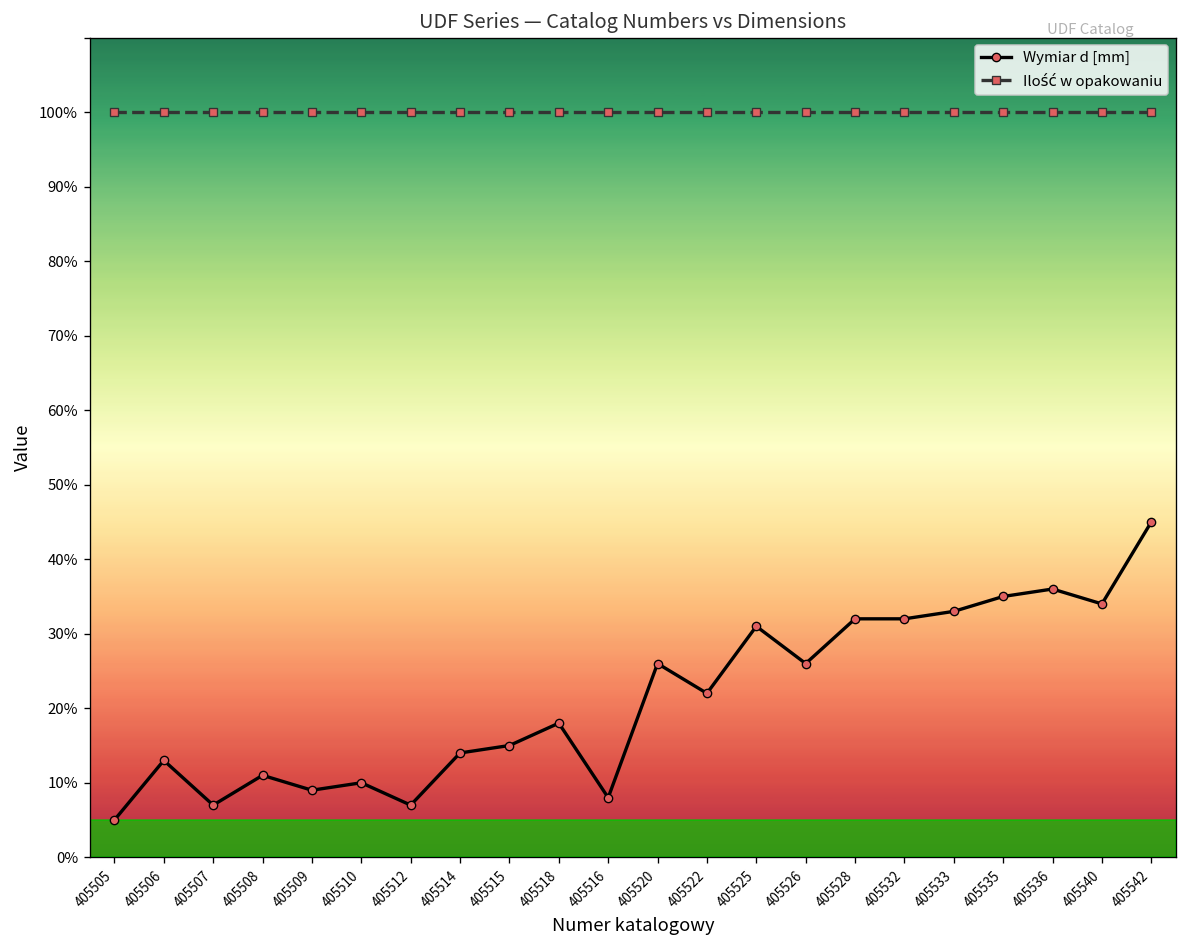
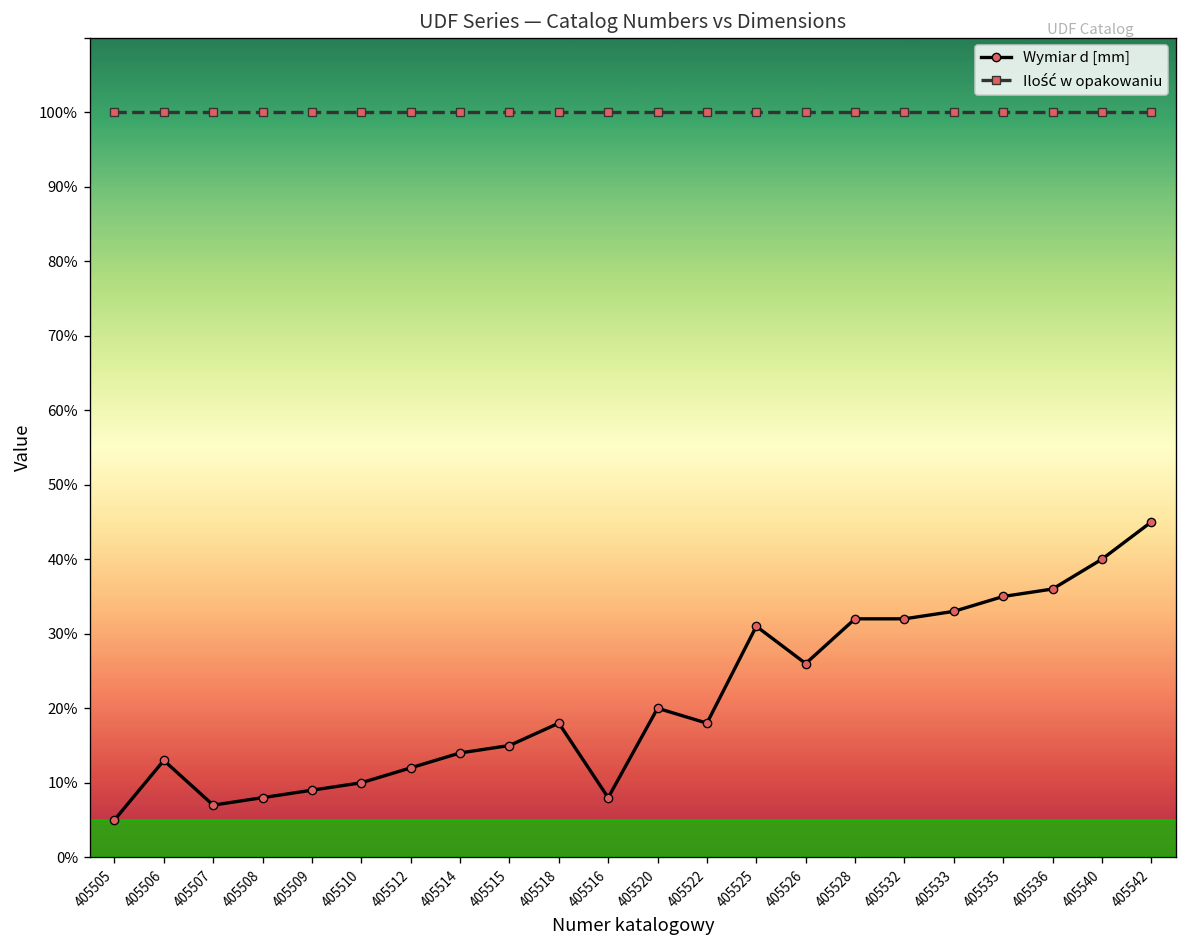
  {
    "Wymiar d [mm]": {
      "405506": "13%",
      "405507": "7%",
-     "405508": "11%",
+     "405508": "8%",
      "405509": "9%",
      "405510": "10%",
-     "405512": "7%",
+     "405512": "12%",
      "405514": "14%",
      "405515": "15%",
      "405518": "18%",
      "405516": "8%",
-     "405520": "26%",
-     "405522": "22%",
+     "405520": "20%",
+     "405522": "18%",
      "405525": "31%",
      "405526": "26%",
      "405528": "32%",
      "405532": "32%",
      "405533": "33%",
      "405535": "35%",
      "405536": "36%",
-     "405540": "34%",
+     "405540": "40%",
      "405542": "45%"
    },
    "Ilość w opakowaniu": {
      "405505": "100%",
      "405506": "100%",
      "405507": "100%",
      "405508": "100%",
      "405509": "100%",
      "405510": "100%",
      "405512": "100%",
      "405514": "100%",
      "405515": "100%",
      "405518": "100%",
      "405516": "100%",
      "405520": "100%",
      "405522": "100%",
      "405525": "100%",
      "405526": "100%",
      "405528": "100%",
      "405532": "100%",
      "405533": "100%",
      "405535": "100%",
      "405536": "100%",
      "405540": "100%",
      "405542": "100%"
    }
  }
